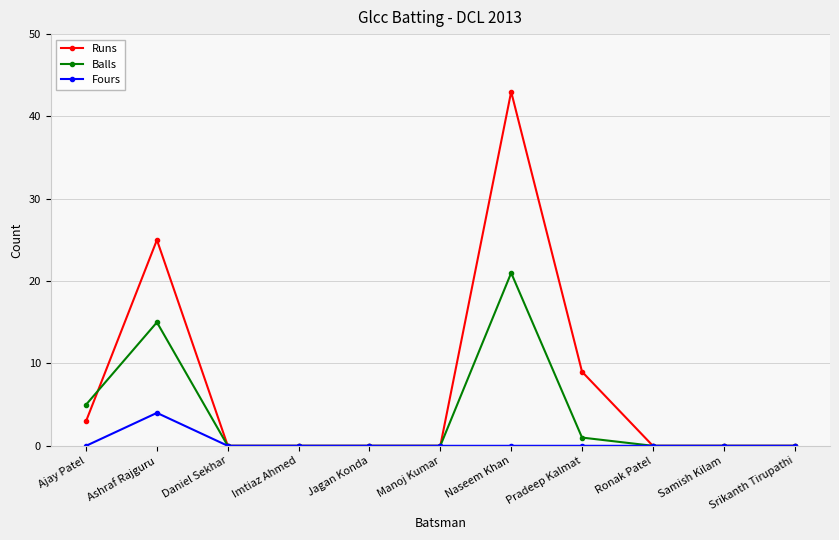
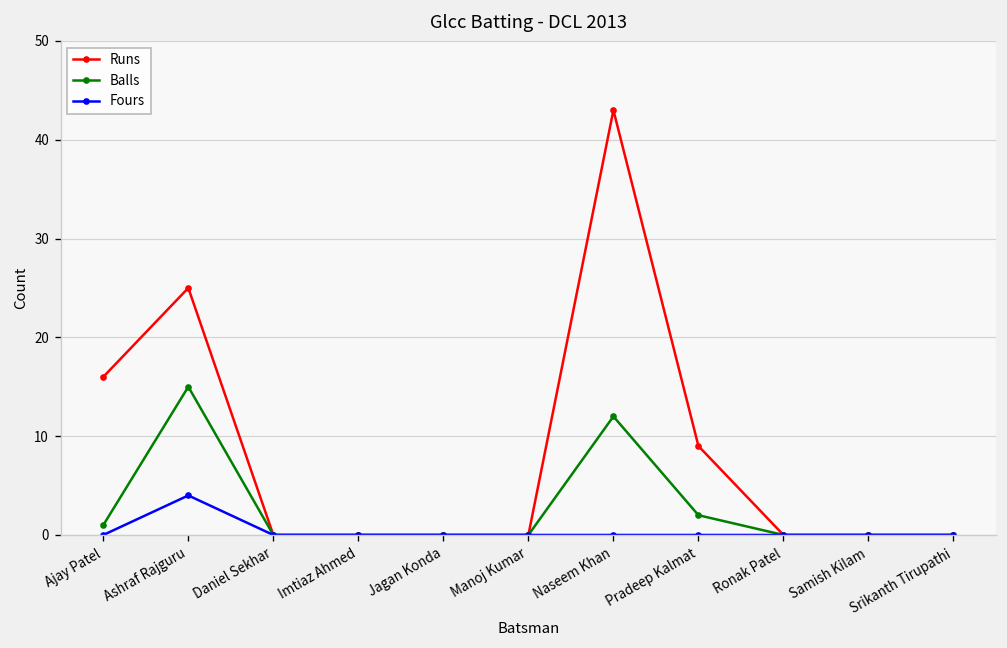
  {
    "Runs": {
-     "Ajay Patel": 3,
+     "Ajay Patel": 16,
      "Ashraf Rajguru": 25,
      "Naseem Khan": 43,
      "Pradeep Kalmat": 9
    },
    "Balls": {
-     "Ajay Patel": 5,
+     "Ajay Patel": 1,
      "Ashraf Rajguru": 15,
-     "Naseem Khan": 21,
-     "Pradeep Kalmat": 1
+     "Naseem Khan": 12,
+     "Pradeep Kalmat": 2
    },
    "Fours": {
      "Ajay Patel": 0,
      "Ashraf Rajguru": 4,
      "Naseem Khan": 0,
      "Pradeep Kalmat": 0
    }
  }
